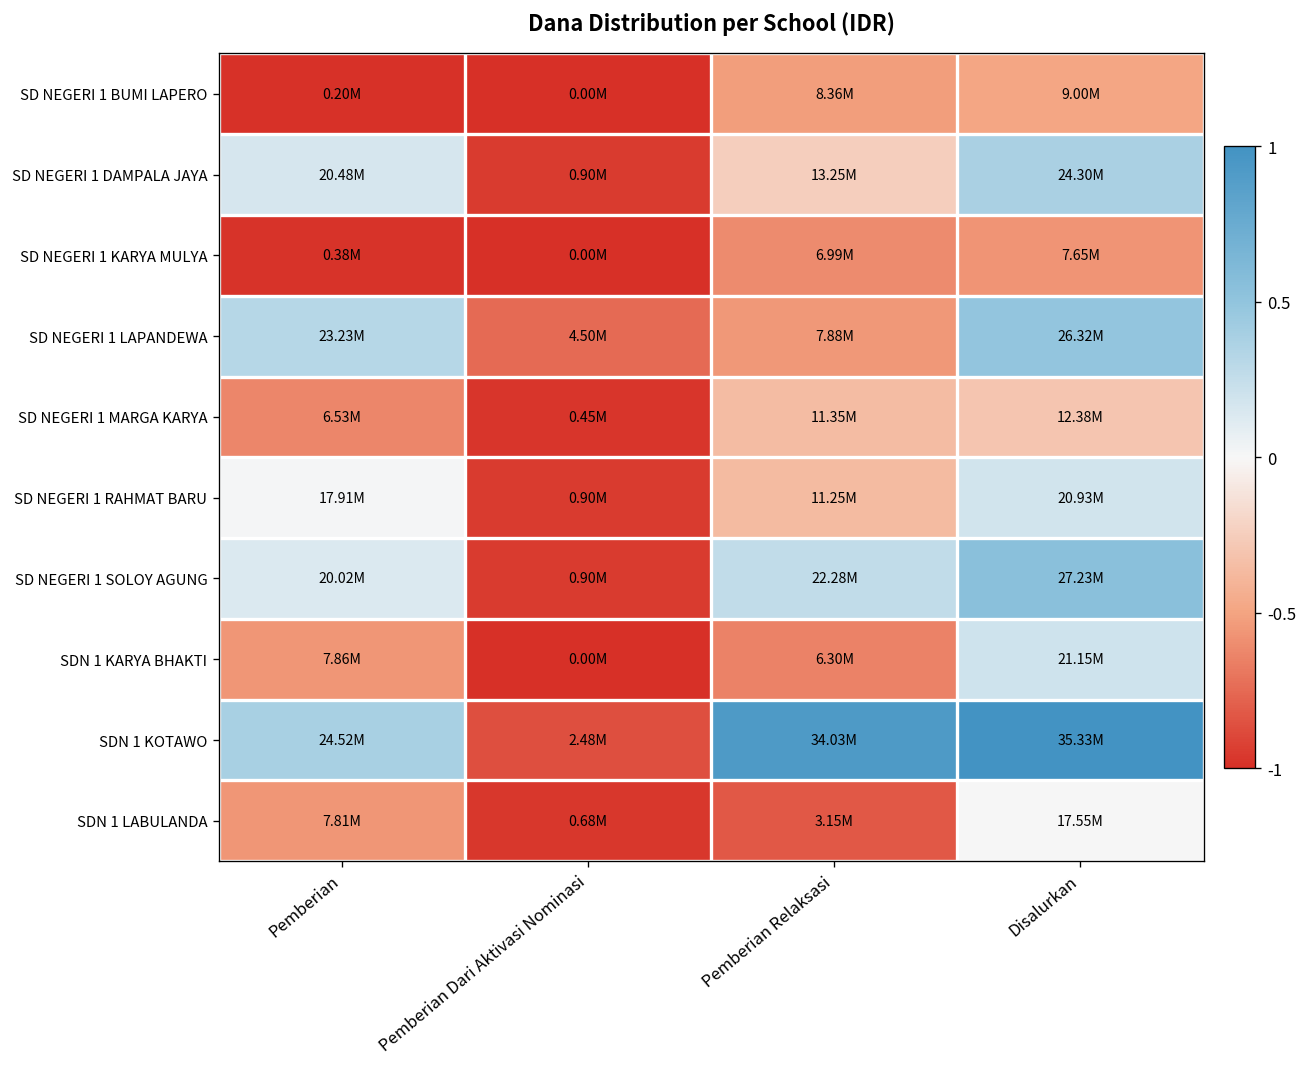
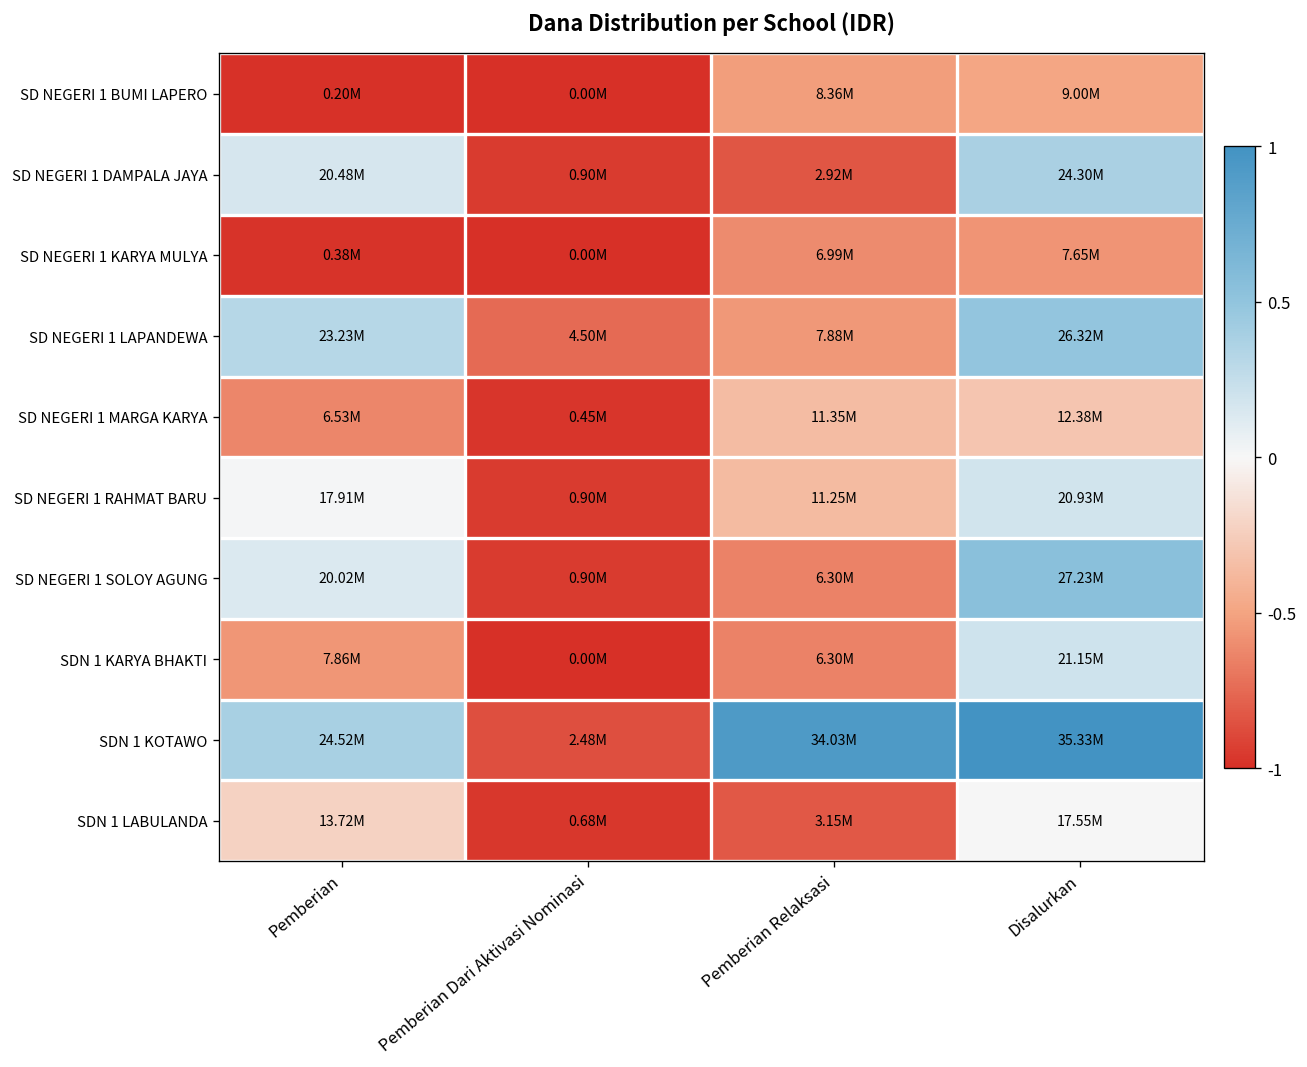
  {
    "SD NEGERI 1 BUMI LAPERO": {
      "Pemberian": "0.20M",
      "Pemberian Dari Aktivasi Nominasi": "0.00M",
      "Pemberian Relaksasi": "8.36M",
      "Disalurkan": "9.00M"
    },
    "SD NEGERI 1 DAMPALA JAYA": {
      "Pemberian": "20.48M",
      "Pemberian Dari Aktivasi Nominasi": "0.90M",
-     "Pemberian Relaksasi": "13.25M",
+     "Pemberian Relaksasi": "2.92M",
      "Disalurkan": "24.30M"
    },
    "SD NEGERI 1 KARYA MULYA": {
      "Pemberian": "0.38M",
      "Pemberian Dari Aktivasi Nominasi": "0.00M",
      "Pemberian Relaksasi": "6.99M",
      "Disalurkan": "7.65M"
    },
    "SD NEGERI 1 LAPANDEWA": {
      "Pemberian": "23.23M",
      "Pemberian Dari Aktivasi Nominasi": "4.50M",
      "Pemberian Relaksasi": "7.88M",
      "Disalurkan": "26.32M"
    },
    "SD NEGERI 1 MARGA KARYA": {
      "Pemberian": "6.53M",
      "Pemberian Dari Aktivasi Nominasi": "0.45M",
      "Pemberian Relaksasi": "11.35M",
      "Disalurkan": "12.38M"
    },
    "SD NEGERI 1 RAHMAT BARU": {
      "Pemberian": "17.91M",
      "Pemberian Dari Aktivasi Nominasi": "0.90M",
      "Pemberian Relaksasi": "11.25M",
      "Disalurkan": "20.93M"
    },
    "SD NEGERI 1 SOLOY AGUNG": {
      "Pemberian": "20.02M",
      "Pemberian Dari Aktivasi Nominasi": "0.90M",
-     "Pemberian Relaksasi": "22.28M",
+     "Pemberian Relaksasi": "6.30M",
      "Disalurkan": "27.23M"
    },
    "SDN 1 KARYA BHAKTI": {
      "Pemberian": "7.86M",
      "Pemberian Dari Aktivasi Nominasi": "0.00M",
      "Pemberian Relaksasi": "6.30M",
      "Disalurkan": "21.15M"
    },
    "SDN 1 KOTAWO": {
      "Pemberian": "24.52M",
      "Pemberian Dari Aktivasi Nominasi": "2.48M",
      "Pemberian Relaksasi": "34.03M",
      "Disalurkan": "35.33M"
    },
    "SDN 1 LABULANDA": {
-     "Pemberian": "7.81M",
+     "Pemberian": "13.72M",
      "Pemberian Dari Aktivasi Nominasi": "0.68M",
      "Pemberian Relaksasi": "3.15M",
      "Disalurkan": "17.55M"
    }
  }
